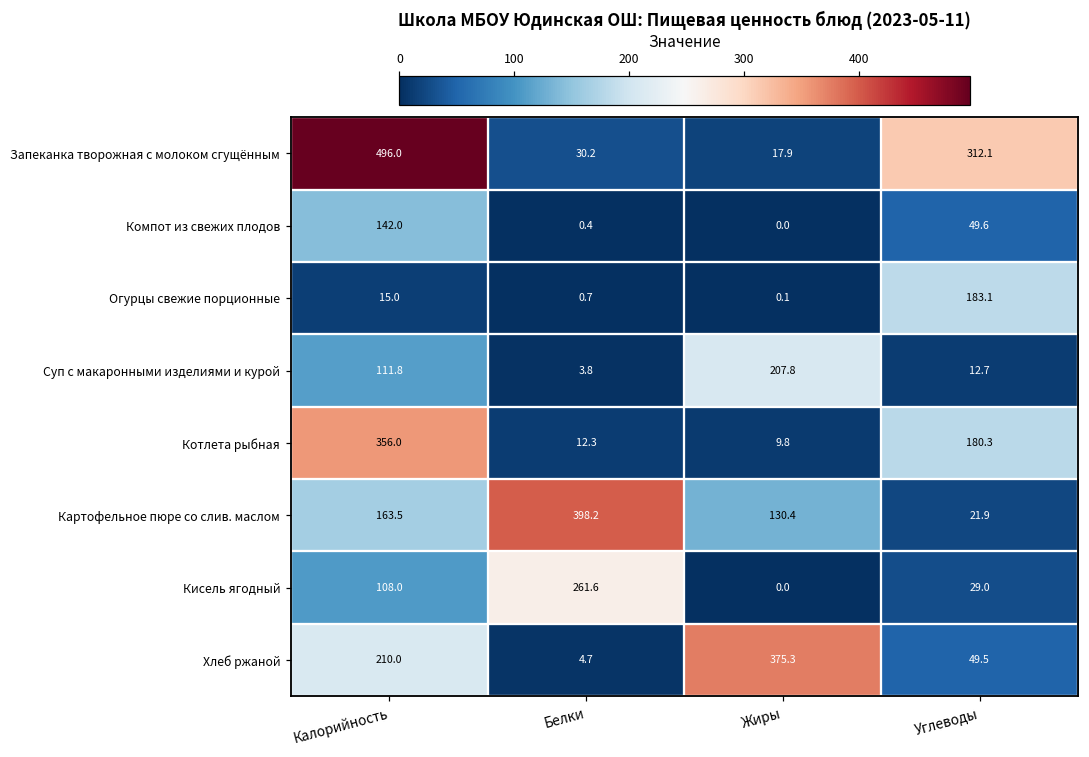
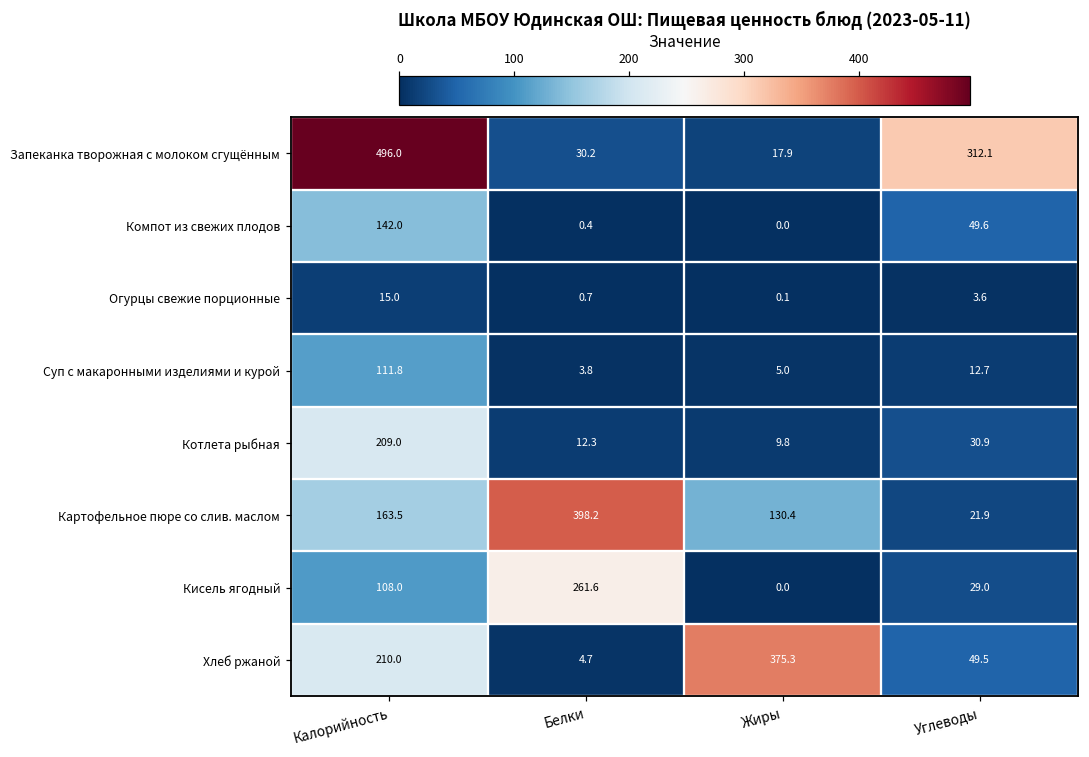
  {
    "Запеканка творожная с молоком сгущённым": {
      "Калорийность": 496.0,
      "Белки": 30.2,
      "Жиры": 17.9,
      "Углеводы": 312.1
    },
    "Компот из свежих плодов": {
      "Калорийность": 142.0,
      "Белки": 0.4,
      "Жиры": 0.0,
      "Углеводы": 49.6
    },
    "Огурцы свежие порционные": {
      "Калорийность": 15.0,
      "Белки": 0.7,
      "Жиры": 0.1,
-     "Углеводы": 183.1
+     "Углеводы": 3.6
    },
    "Суп с макаронными изделиями и курой": {
      "Калорийность": 111.8,
      "Белки": 3.8,
-     "Жиры": 207.8,
+     "Жиры": 5.0,
      "Углеводы": 12.7
    },
    "Котлета рыбная": {
-     "Калорийность": 356.0,
+     "Калорийность": 209.0,
      "Белки": 12.3,
      "Жиры": 9.8,
-     "Углеводы": 180.3
+     "Углеводы": 30.9
    },
    "Картофельное пюре со слив. маслом": {
      "Калорийность": 163.5,
      "Белки": 398.2,
      "Жиры": 130.4,
      "Углеводы": 21.9
    },
    "Кисель ягодный": {
      "Калорийность": 108.0,
      "Белки": 261.6,
      "Жиры": 0.0,
      "Углеводы": 29.0
    },
    "Хлеб ржаной": {
      "Калорийность": 210.0,
      "Белки": 4.7,
      "Жиры": 375.3,
      "Углеводы": 49.5
    }
  }
